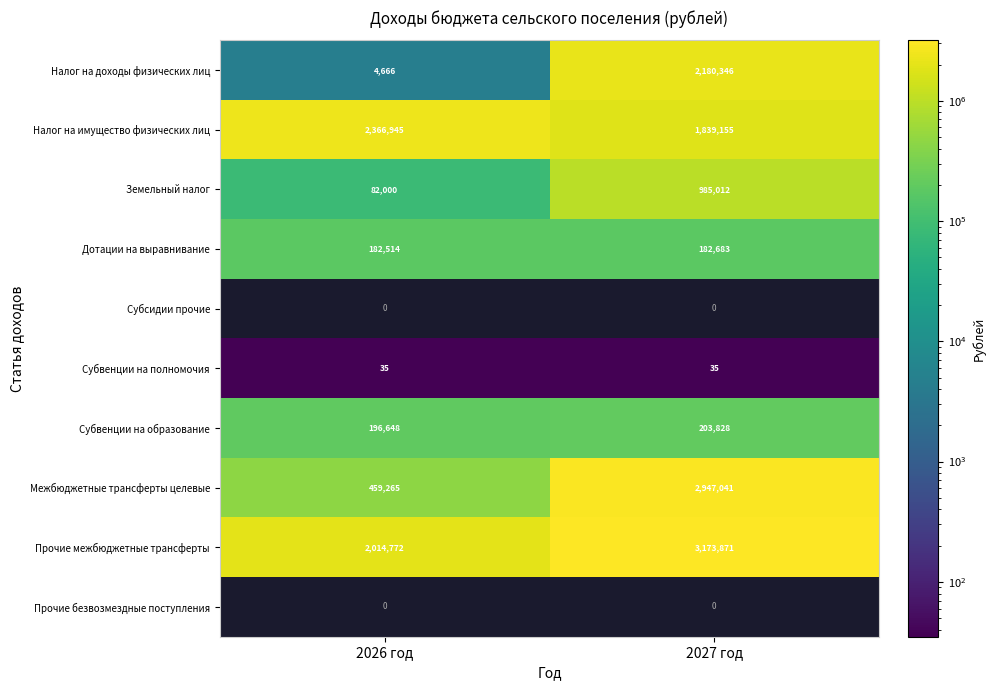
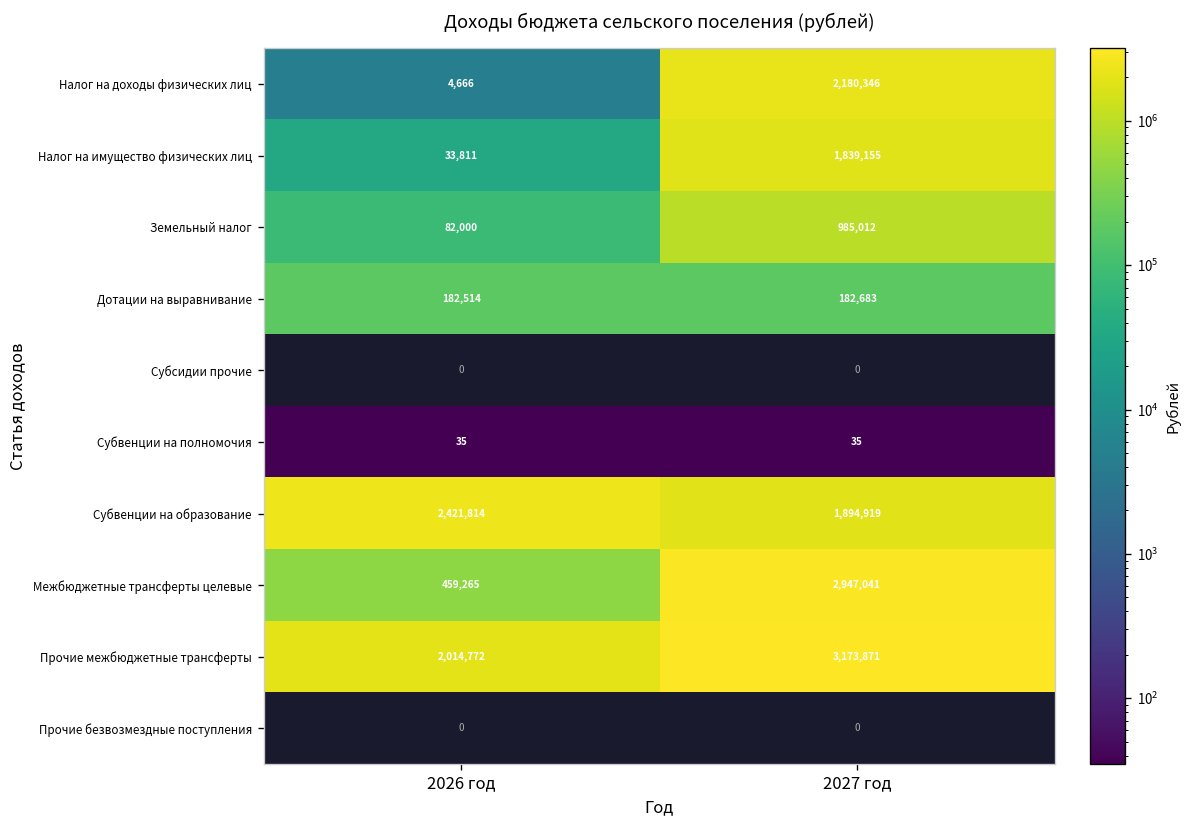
  {
    "Налог на доходы физических лиц": {
      "2026 год": "4,666",
      "2027 год": "2,180,346"
    },
    "Налог на имущество физических лиц": {
-     "2026 год": "2,366,945",
+     "2026 год": "33,811",
      "2027 год": "1,839,155"
    },
    "Земельный налог": {
      "2026 год": "82,000",
      "2027 год": "985,012"
    },
    "Дотации на выравнивание": {
      "2026 год": "182,514",
      "2027 год": "182,683"
    },
    "Субвенции на полномочия": {
      "2026 год": "35",
      "2027 год": "35"
    },
    "Субвенции на образование": {
-     "2026 год": "196,648",
-     "2027 год": "203,828"
+     "2026 год": "2,421,814",
+     "2027 год": "1,894,919"
    },
    "Межбюджетные трансферты целевые": {
      "2026 год": "459,265",
      "2027 год": "2,947,041"
    },
    "Прочие межбюджетные трансферты": {
      "2026 год": "2,014,772",
      "2027 год": "3,173,871"
    }
  }
